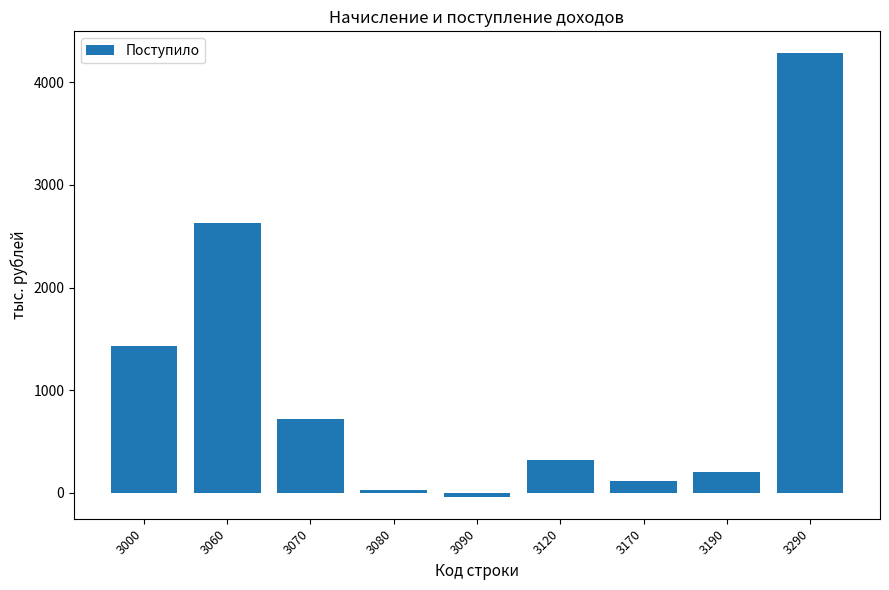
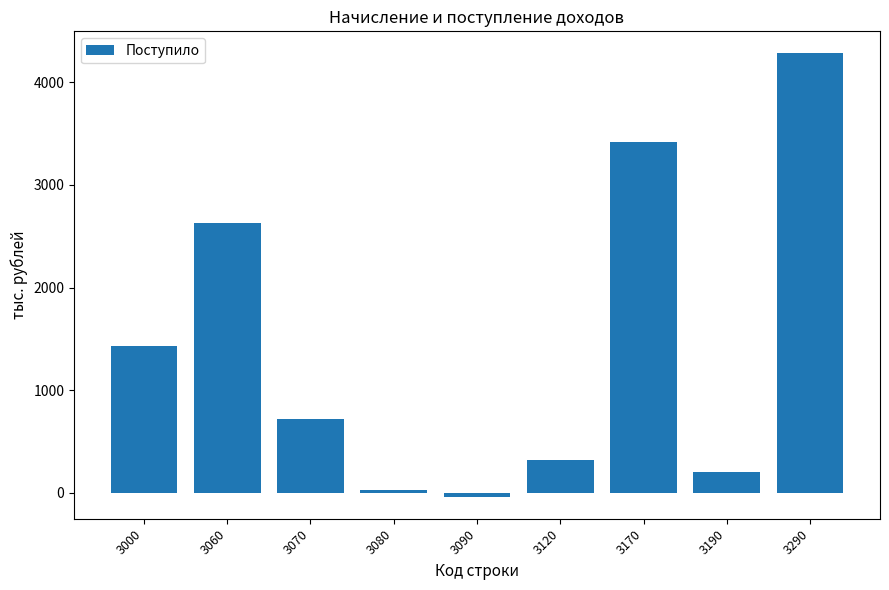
  {
    "3000": 1430,
    "3060": 2630,
    "3070": 720,
    "3080": 30,
    "3090": -40,
    "3120": 320,
-   "3170": 120,
+   "3170": 3420,
    "3190": 200,
    "3290": 4280
  }
